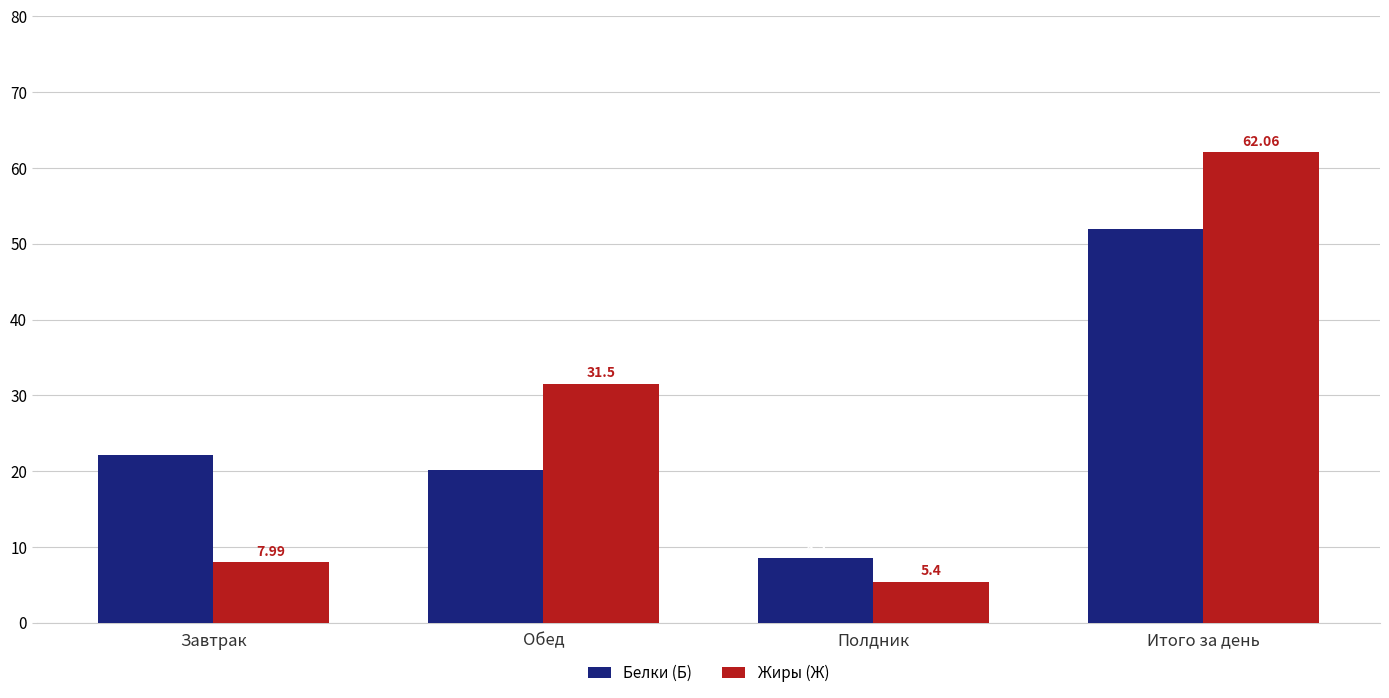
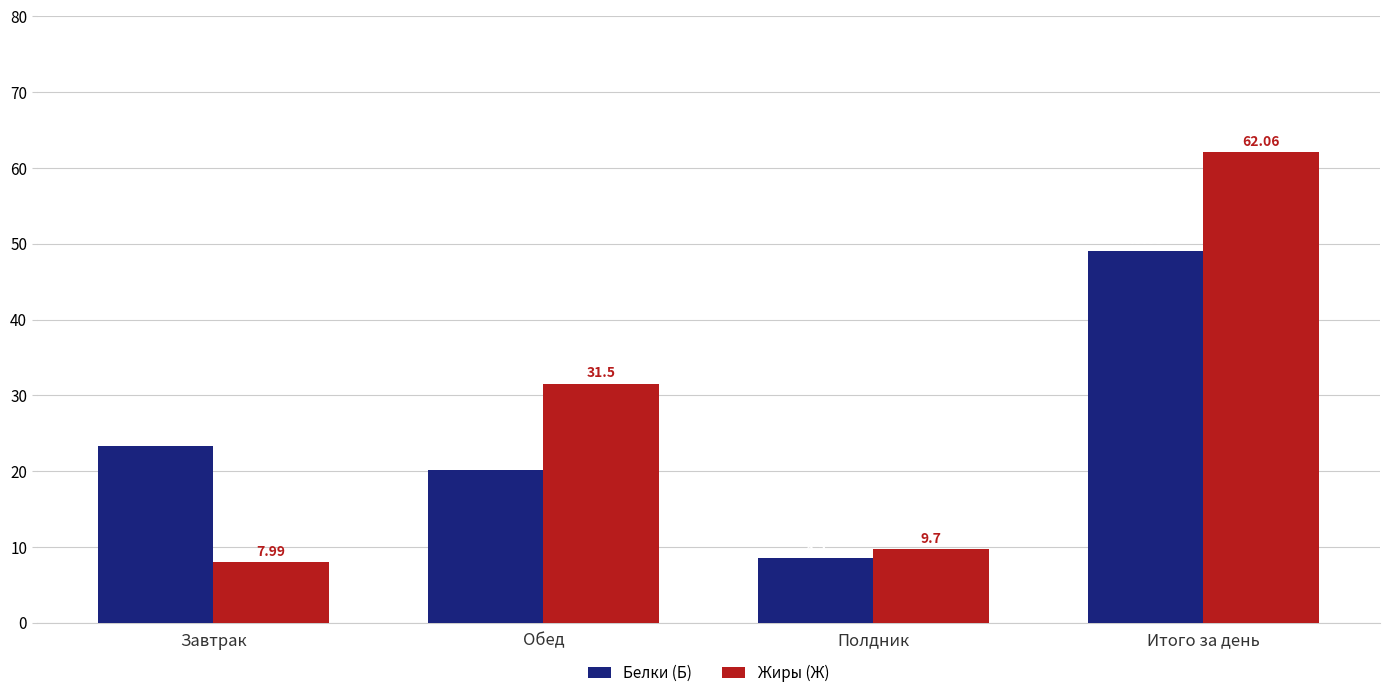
  {
    "Белки (Б)": {
-     "Завтрак": 22,
+     "Завтрак": 23,
      "Обед": 20,
      "Полдник": 9,
-     "Итого за день": 52
+     "Итого за день": 49
    },
    "Жиры (Ж)": {
      "Завтрак": 7.99,
      "Обед": 31.5,
-     "Полдник": 5.4,
+     "Полдник": 9.7,
      "Итого за день": 62.06
    }
  }
